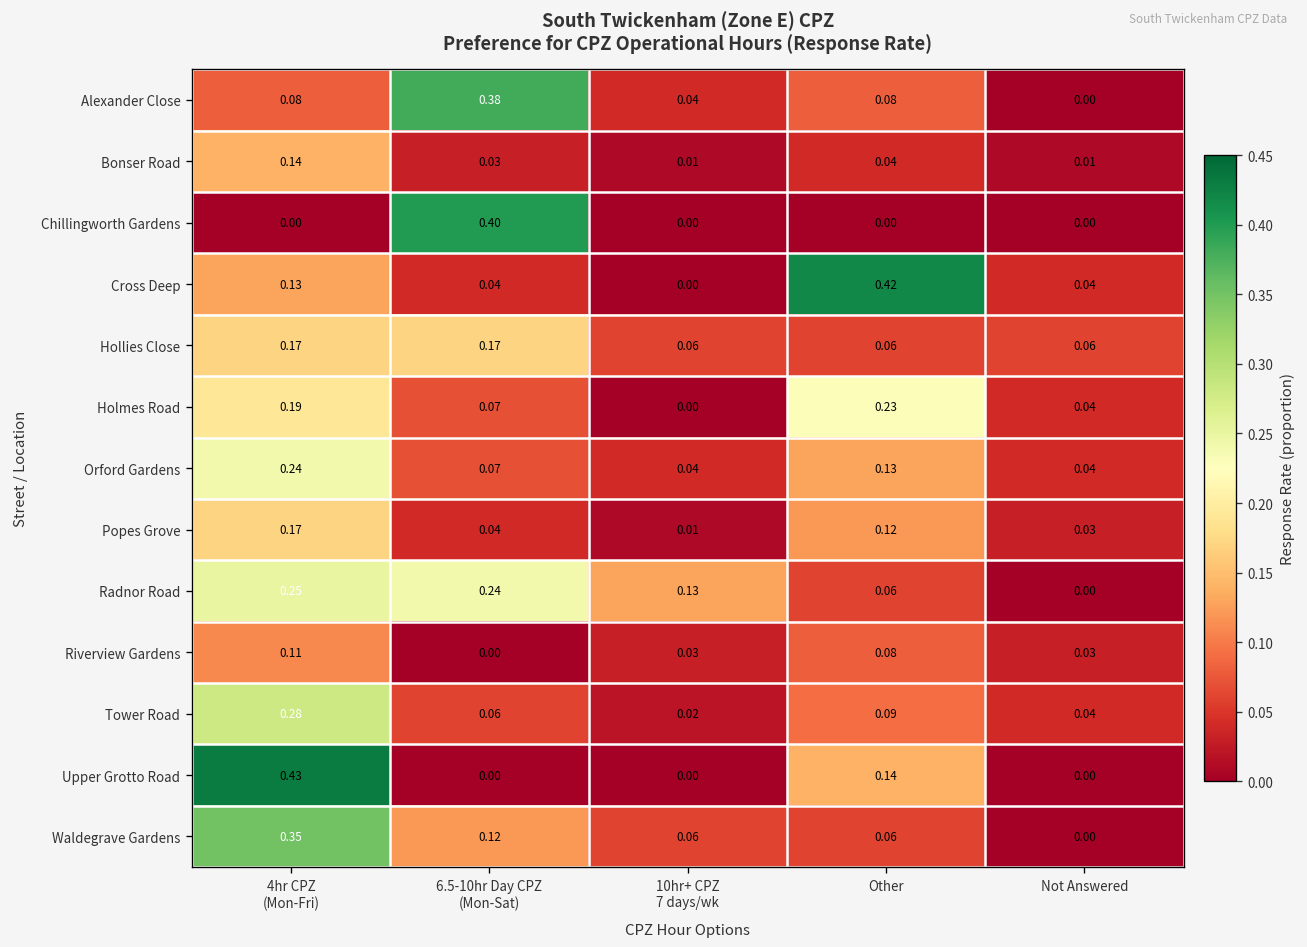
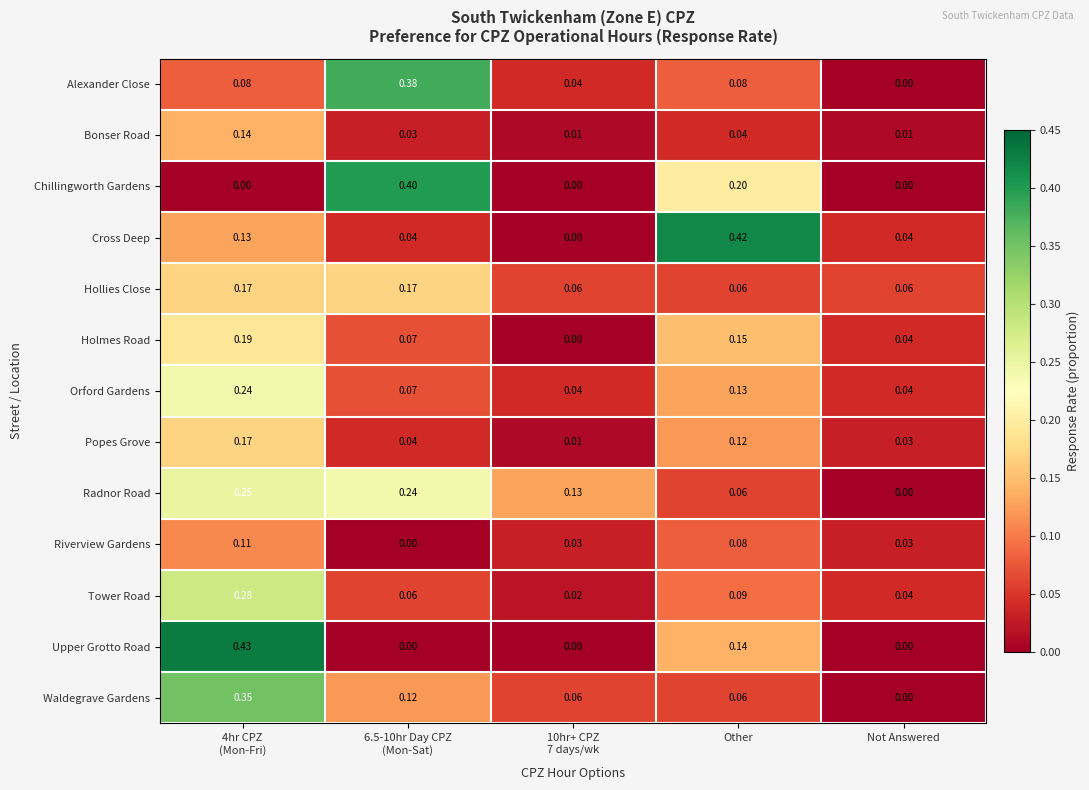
  {
    "Alexander Close": {
      "4hr CPZ (Mon-Fri)": 0.08,
      "6.5-10hr Day CPZ (Mon-Sat)": 0.38,
      "10hr+ CPZ 7 days/wk": 0.04,
      "Other": 0.08,
      "Not Answered": 0.00
    },
    "Bonser Road": {
      "4hr CPZ (Mon-Fri)": 0.14,
      "6.5-10hr Day CPZ (Mon-Sat)": 0.03,
      "10hr+ CPZ 7 days/wk": 0.01,
      "Other": 0.04,
      "Not Answered": 0.01
    },
    "Chillingworth Gardens": {
      "4hr CPZ (Mon-Fri)": 0.00,
      "6.5-10hr Day CPZ (Mon-Sat)": 0.40,
      "10hr+ CPZ 7 days/wk": 0.00,
-     "Other": 0.00,
+     "Other": 0.20,
      "Not Answered": 0.00
    },
    "Cross Deep": {
      "4hr CPZ (Mon-Fri)": 0.13,
      "6.5-10hr Day CPZ (Mon-Sat)": 0.04,
      "10hr+ CPZ 7 days/wk": 0.00,
      "Other": 0.42,
      "Not Answered": 0.04
    },
    "Hollies Close": {
      "4hr CPZ (Mon-Fri)": 0.17,
      "6.5-10hr Day CPZ (Mon-Sat)": 0.17,
      "10hr+ CPZ 7 days/wk": 0.06,
      "Other": 0.06,
      "Not Answered": 0.06
    },
    "Holmes Road": {
      "4hr CPZ (Mon-Fri)": 0.19,
      "6.5-10hr Day CPZ (Mon-Sat)": 0.07,
      "10hr+ CPZ 7 days/wk": 0.00,
-     "Other": 0.23,
+     "Other": 0.15,
      "Not Answered": 0.04
    },
    "Orford Gardens": {
      "4hr CPZ (Mon-Fri)": 0.24,
      "6.5-10hr Day CPZ (Mon-Sat)": 0.07,
      "10hr+ CPZ 7 days/wk": 0.04,
      "Other": 0.13,
      "Not Answered": 0.04
    },
    "Popes Grove": {
      "4hr CPZ (Mon-Fri)": 0.17,
      "6.5-10hr Day CPZ (Mon-Sat)": 0.04,
      "10hr+ CPZ 7 days/wk": 0.01,
      "Other": 0.12,
      "Not Answered": 0.03
    },
    "Radnor Road": {
      "4hr CPZ (Mon-Fri)": 0.25,
      "6.5-10hr Day CPZ (Mon-Sat)": 0.24,
      "10hr+ CPZ 7 days/wk": 0.13,
      "Other": 0.06,
      "Not Answered": 0.00
    },
    "Riverview Gardens": {
      "4hr CPZ (Mon-Fri)": 0.11,
      "6.5-10hr Day CPZ (Mon-Sat)": 0.00,
      "10hr+ CPZ 7 days/wk": 0.03,
      "Other": 0.08,
      "Not Answered": 0.03
    },
    "Tower Road": {
      "4hr CPZ (Mon-Fri)": 0.28,
      "6.5-10hr Day CPZ (Mon-Sat)": 0.06,
      "10hr+ CPZ 7 days/wk": 0.02,
      "Other": 0.09,
      "Not Answered": 0.04
    },
    "Upper Grotto Road": {
      "4hr CPZ (Mon-Fri)": 0.43,
      "6.5-10hr Day CPZ (Mon-Sat)": 0.00,
      "10hr+ CPZ 7 days/wk": 0.00,
      "Other": 0.14,
      "Not Answered": 0.00
    },
    "Waldegrave Gardens": {
      "4hr CPZ (Mon-Fri)": 0.35,
      "6.5-10hr Day CPZ (Mon-Sat)": 0.12,
      "10hr+ CPZ 7 days/wk": 0.06,
      "Other": 0.06,
      "Not Answered": 0.00
    }
  }
